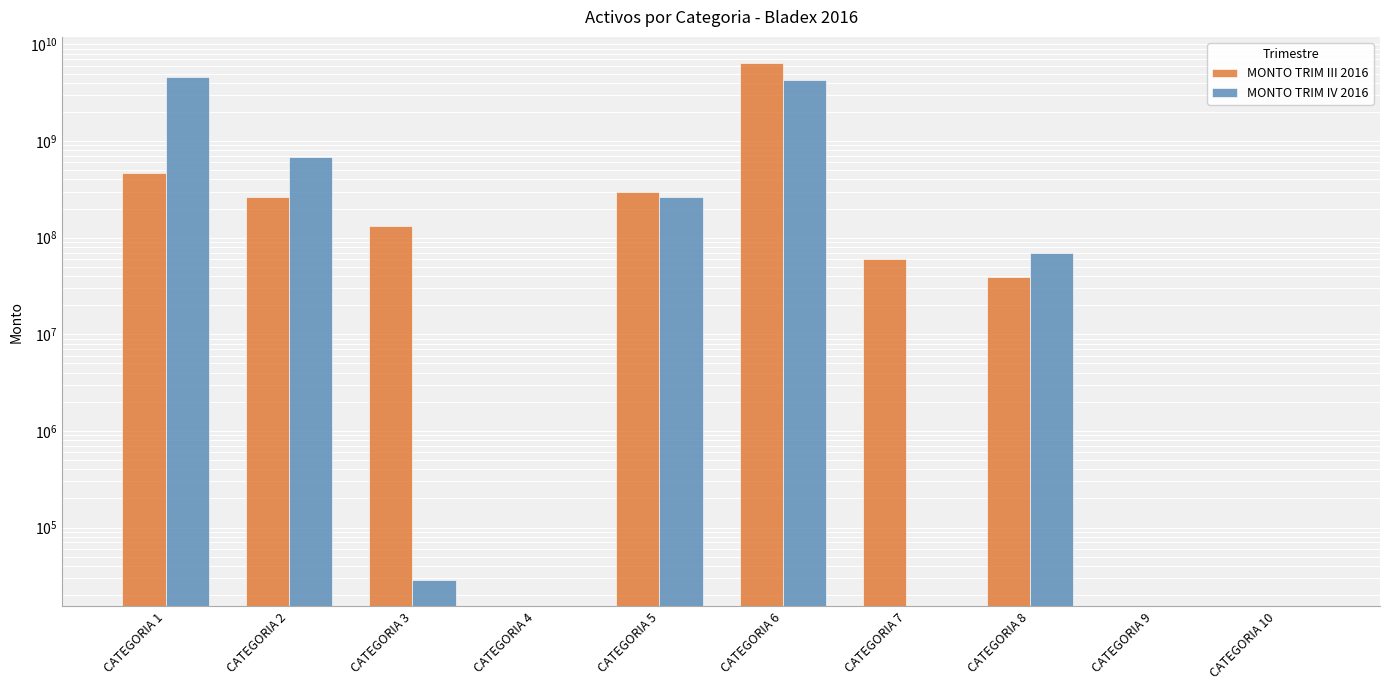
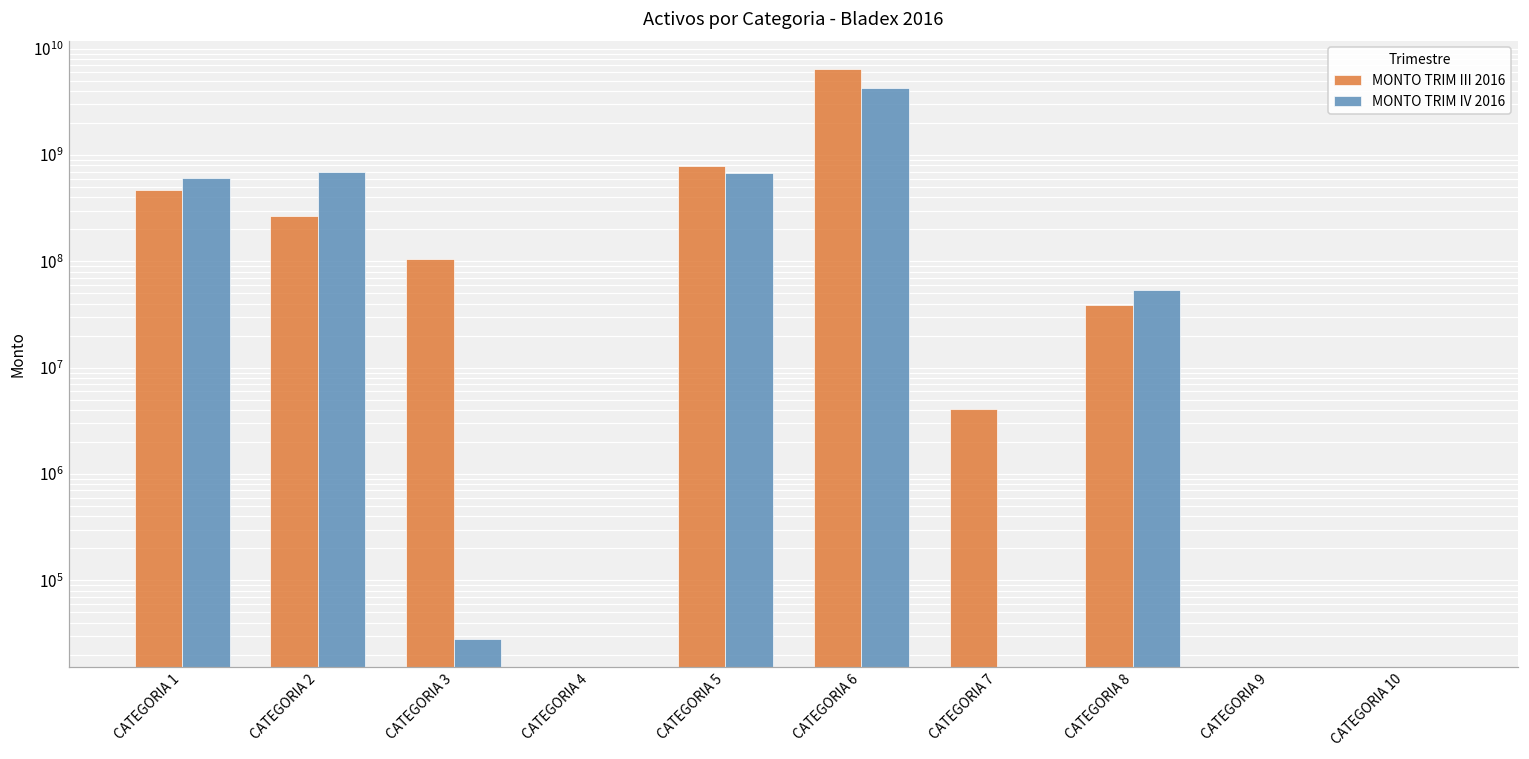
  {
    "MONTO TRIM III 2016": {
      "CATEGORIA 1": 500000000,
      "CATEGORIA 2": 270000000,
-     "CATEGORIA 3": 130000000,
-     "CATEGORIA 5": 300000000,
+     "CATEGORIA 3": 100000000,
+     "CATEGORIA 5": 800000000,
      "CATEGORIA 6": 6000000000,
-     "CATEGORIA 7": 60000000,
+     "CATEGORIA 7": 4100000,
      "CATEGORIA 8": 39000000
    },
    "MONTO TRIM IV 2016": {
-     "CATEGORIA 1": 5000000000,
+     "CATEGORIA 1": 600000000,
      "CATEGORIA 2": 700000000,
      "CATEGORIA 3": 28000,
-     "CATEGORIA 5": 260000000,
+     "CATEGORIA 5": 700000000,
      "CATEGORIA 6": 4000000000,
-     "CATEGORIA 8": 70000000
+     "CATEGORIA 8": 50000000
    }
  }
